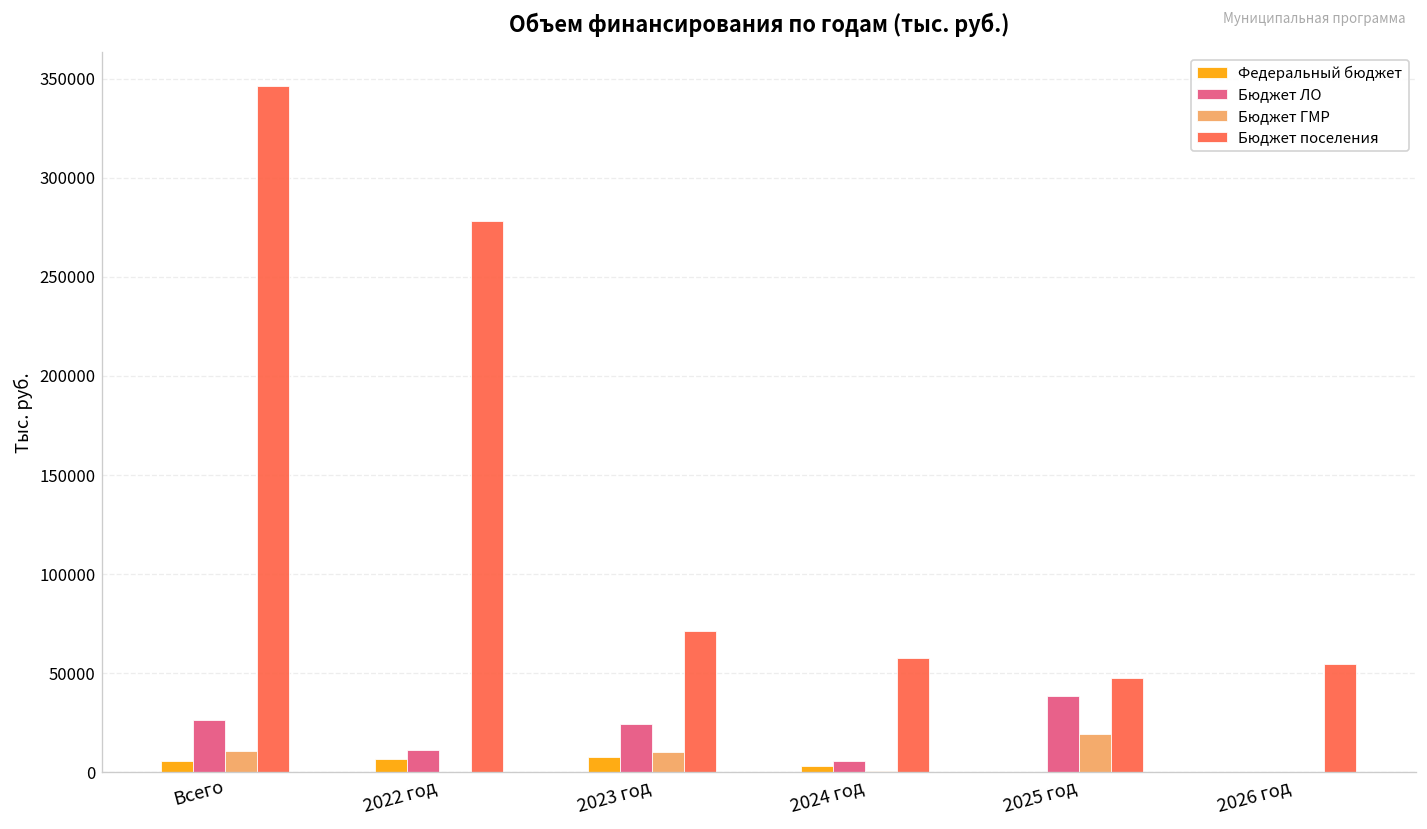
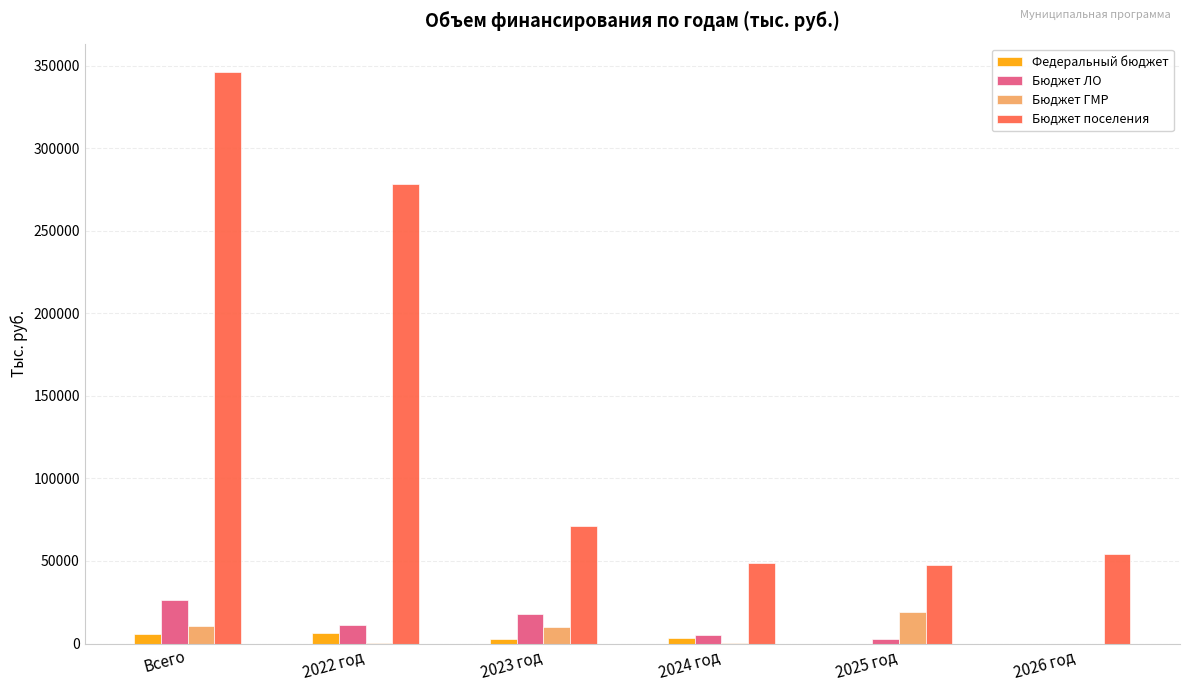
  {
    "Федеральный бюджет": {
      "Всего": 6000,
      "2022 год": 6000,
-     "2023 год": 7000,
+     "2023 год": 3000,
      "2024 год": 3000,
      "2025 год": 0,
      "2026 год": 0
    },
    "Бюджет ЛО": {
      "Всего": 26000,
      "2022 год": 11000,
-     "2023 год": 24000,
+     "2023 год": 18000,
      "2024 год": 5000,
-     "2025 год": 38000,
+     "2025 год": 3000,
      "2026 год": 0
    },
    "Бюджет ГМР": {
      "Всего": 11000,
      "2023 год": 10000,
      "2025 год": 19000,
      "2026 год": 0
    },
    "Бюджет поселения": {
      "Всего": 346000,
      "2022 год": 278000,
      "2023 год": 71000,
-     "2024 год": 58000,
+     "2024 год": 49000,
      "2025 год": 48000,
      "2026 год": 54000
    }
  }
